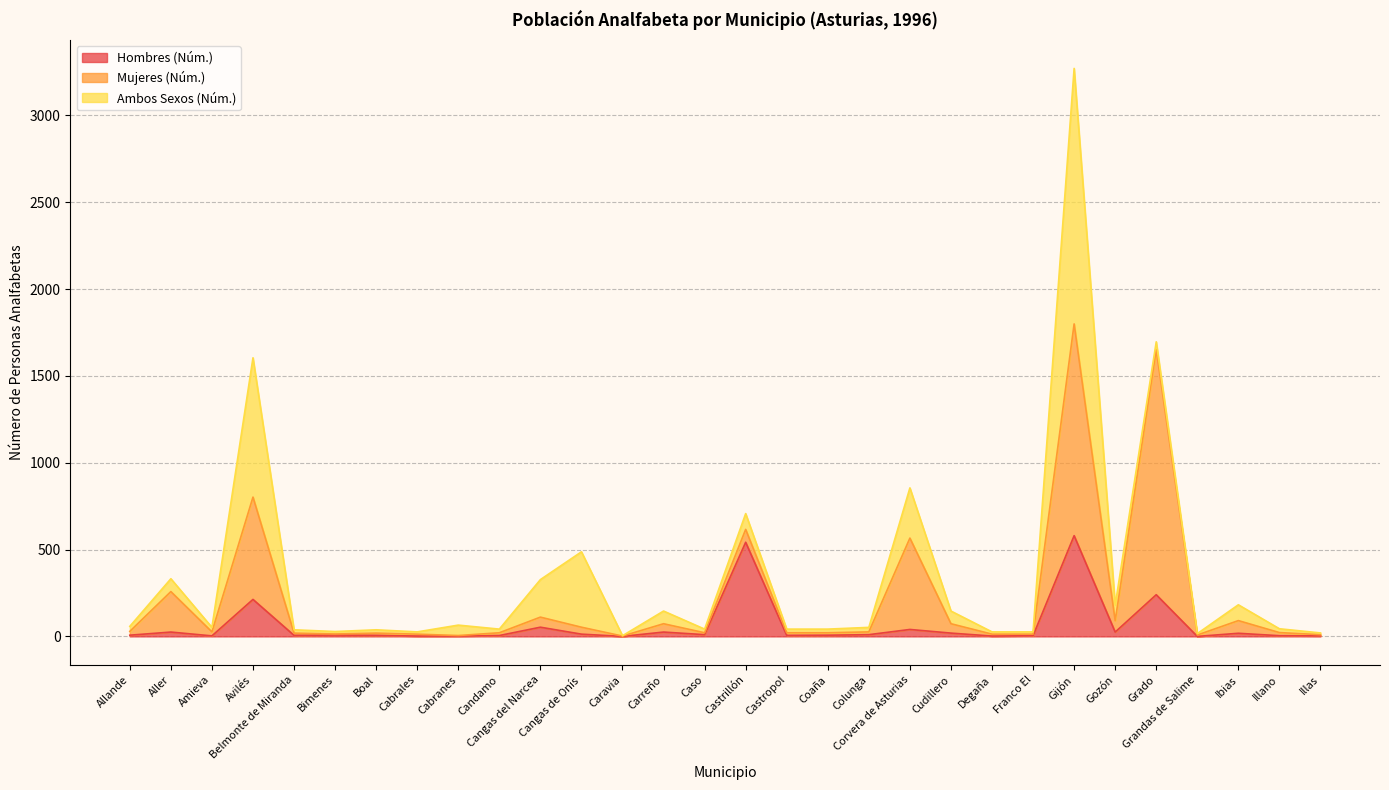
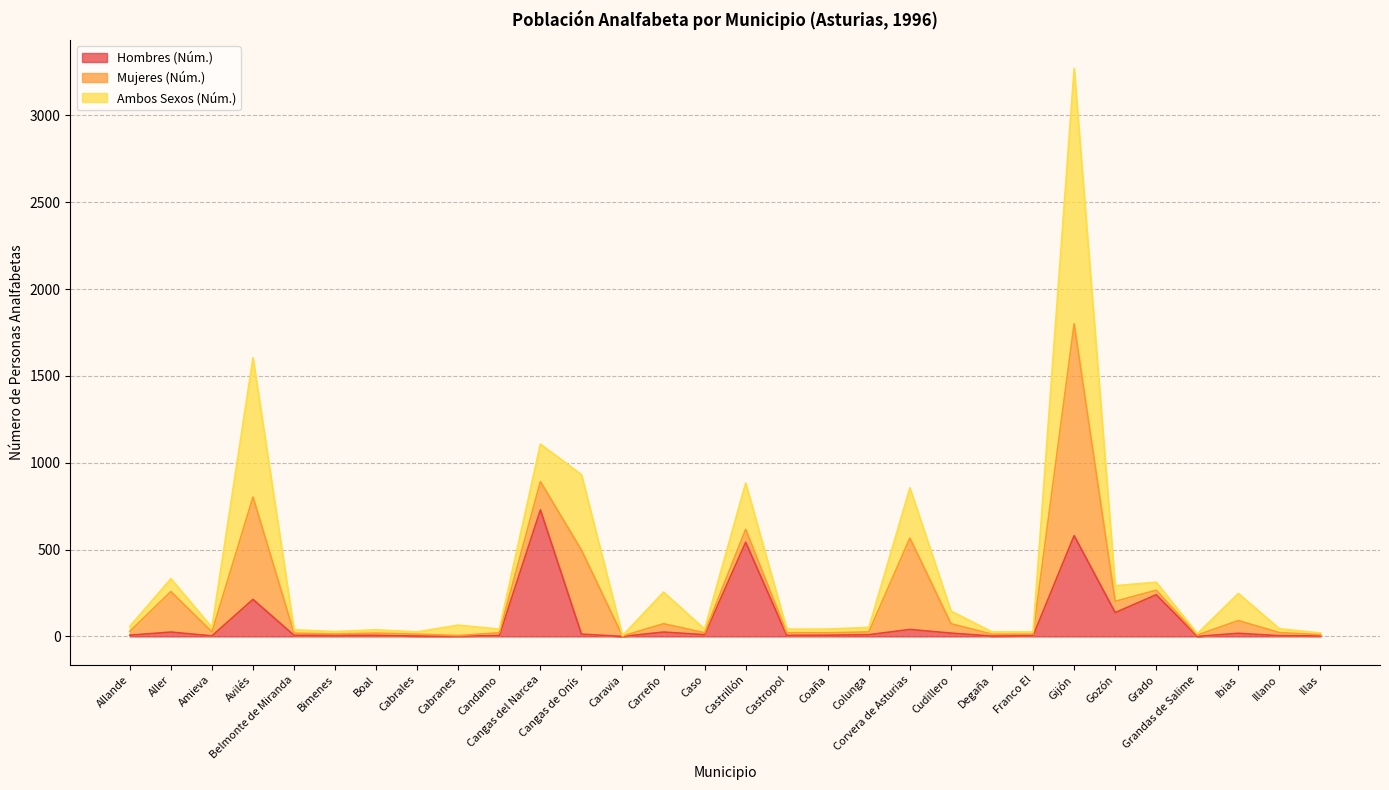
  {
    "Hombres (Núm.)": {
      "Allande": 10,
      "Aller": 30,
      "Amieva": 0,
      "Avilés": 210,
      "Candamo": 10,
-     "Cangas del Narcea": 50,
+     "Cangas del Narcea": 730,
      "Cangas de Onís": 10,
      "Carreño": 30,
      "Castrillón": 540,
      "Castropol": 10,
      "Colunga": 10,
      "Corvera de Asturias": 40,
      "Cudillero": 20,
      "Gijón": 580,
-     "Gozón": 30,
+     "Gozón": 140,
      "Grado": 240,
      "Ibias": 20,
      "Illano": 0
    },
    "Mujeres (Núm.)": {
      "Allande": 20,
      "Aller": 230,
      "Amieva": 20,
      "Avilés": 590,
      "Candamo": 20,
-     "Cangas del Narcea": 60,
-     "Cangas de Onís": 40,
+     "Cangas del Narcea": 160,
+     "Cangas de Onís": 480,
      "Carreño": 50,
      "Castrillón": 70,
      "Castropol": 20,
      "Colunga": 20,
      "Corvera de Asturias": 530,
      "Cudillero": 50,
      "Gijón": 1220,
      "Gozón": 70,
-     "Grado": 1410,
+     "Grado": 30,
      "Ibias": 70,
      "Illano": 20
    },
    "Ambos Sexos (Núm.)": {
      "Allande": 30,
      "Aller": 70,
      "Amieva": 30,
      "Avilés": 800,
      "Belmonte de Miranda": 20,
      "Boal": 20,
      "Cabranes": 60,
      "Candamo": 20,
      "Cangas del Narcea": 220,
      "Cangas de Onís": 430,
-     "Carreño": 70,
+     "Carreño": 180,
      "Caso": 20,
-     "Castrillón": 90,
+     "Castrillón": 270,
      "Castropol": 20,
      "Coaña": 20,
      "Colunga": 30,
      "Corvera de Asturias": 290,
      "Cudillero": 70,
      "Gijón": 1470,
      "Gozón": 90,
      "Grado": 50,
-     "Ibias": 90,
+     "Ibias": 160,
      "Illano": 20
    }
  }
